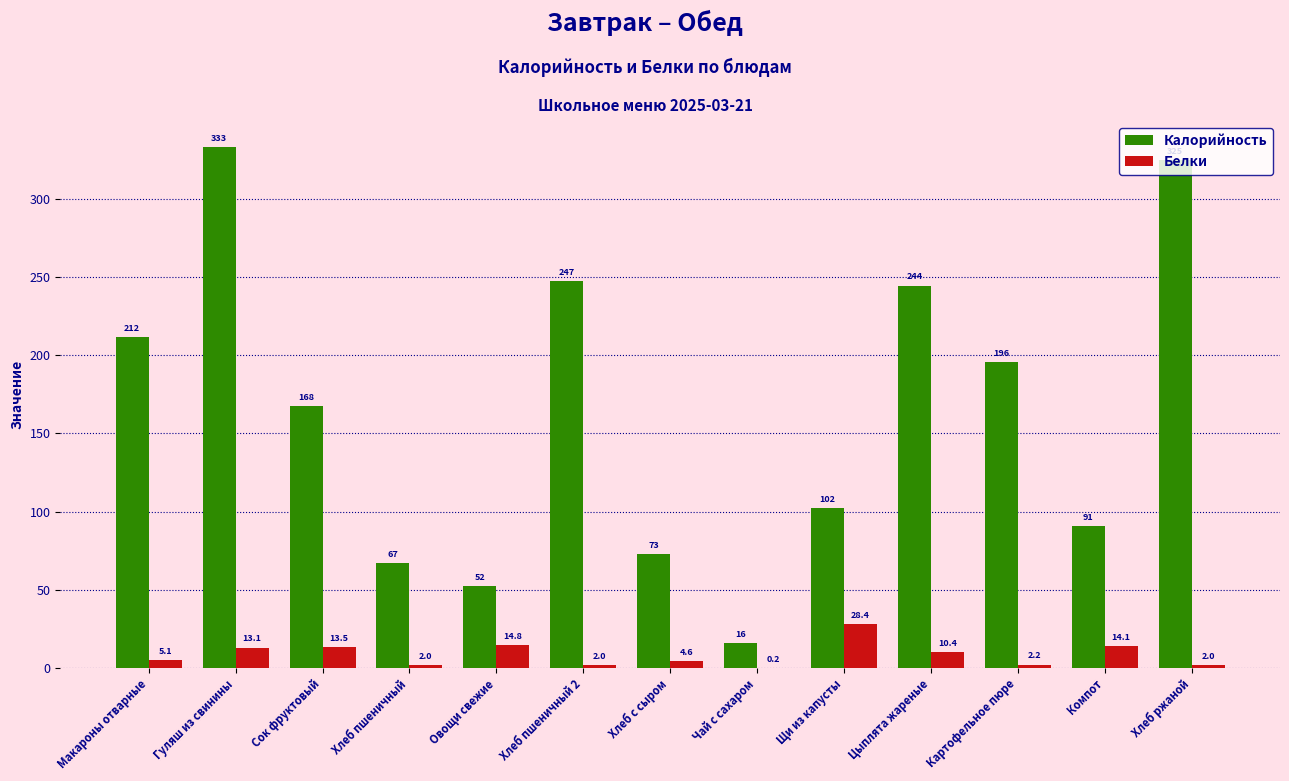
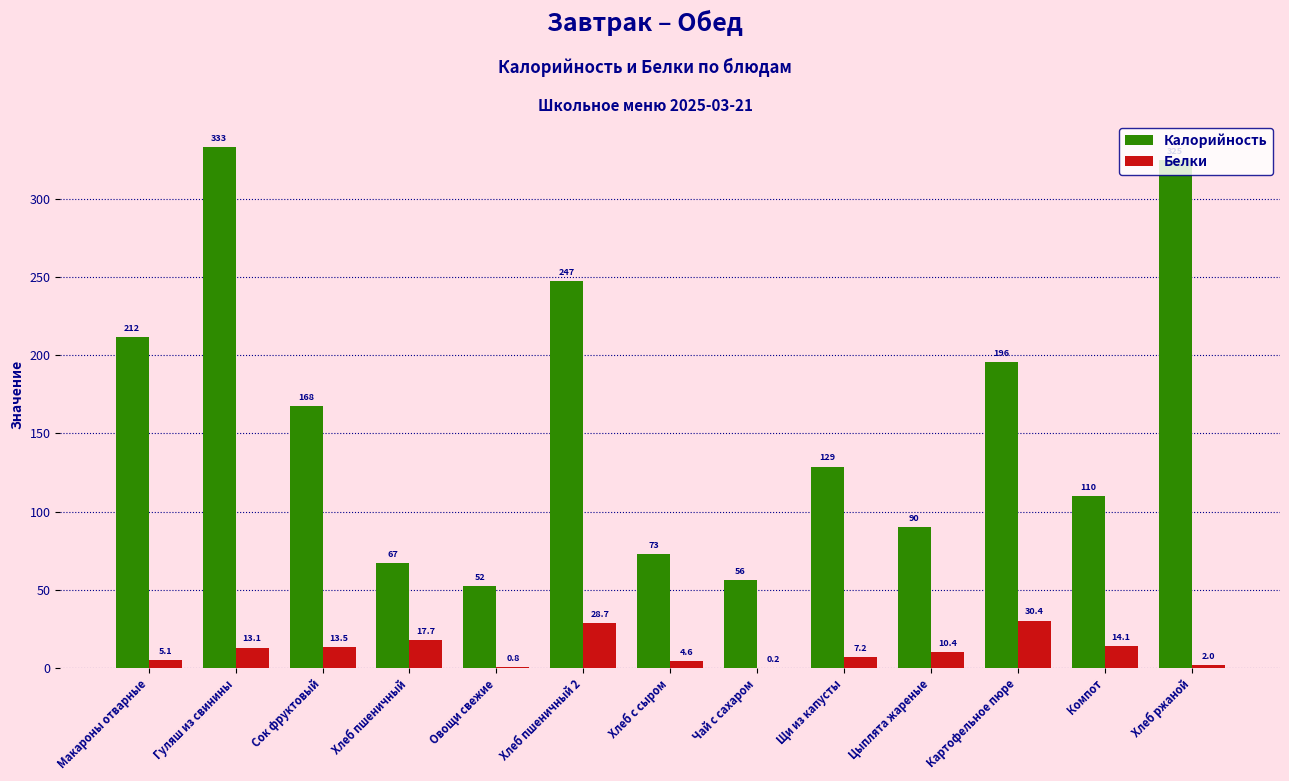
  {
    "Калорийность": {
      "Макароны отварные": 212,
      "Гуляш из свинины": 333,
      "Сок фруктовый": 168,
      "Хлеб пшеничный": 67,
      "Овощи свежие": 52,
      "Хлеб пшеничный 2": 247,
      "Хлеб с сыром": 73,
-     "Чай с сахаром": 16,
-     "Щи из капусты": 102,
-     "Цыплята жареные": 244,
+     "Чай с сахаром": 56,
+     "Щи из капусты": 129,
+     "Цыплята жареные": 90,
      "Картофельное пюре": 196,
-     "Компот": 91
+     "Компот": 110
    },
    "Белки": {
      "Макароны отварные": 5.1,
      "Гуляш из свинины": 13.1,
      "Сок фруктовый": 13.5,
-     "Хлеб пшеничный": 2.0,
-     "Овощи свежие": 14.8,
-     "Хлеб пшеничный 2": 2.0,
+     "Хлеб пшеничный": 17.7,
+     "Овощи свежие": 0.8,
+     "Хлеб пшеничный 2": 28.7,
      "Хлеб с сыром": 4.6,
      "Чай с сахаром": 0.2,
-     "Щи из капусты": 28.4,
+     "Щи из капусты": 7.2,
      "Цыплята жареные": 10.4,
-     "Картофельное пюре": 2.2,
+     "Картофельное пюре": 30.4,
      "Компот": 14.1,
      "Хлеб ржаной": 2.0
    }
  }
